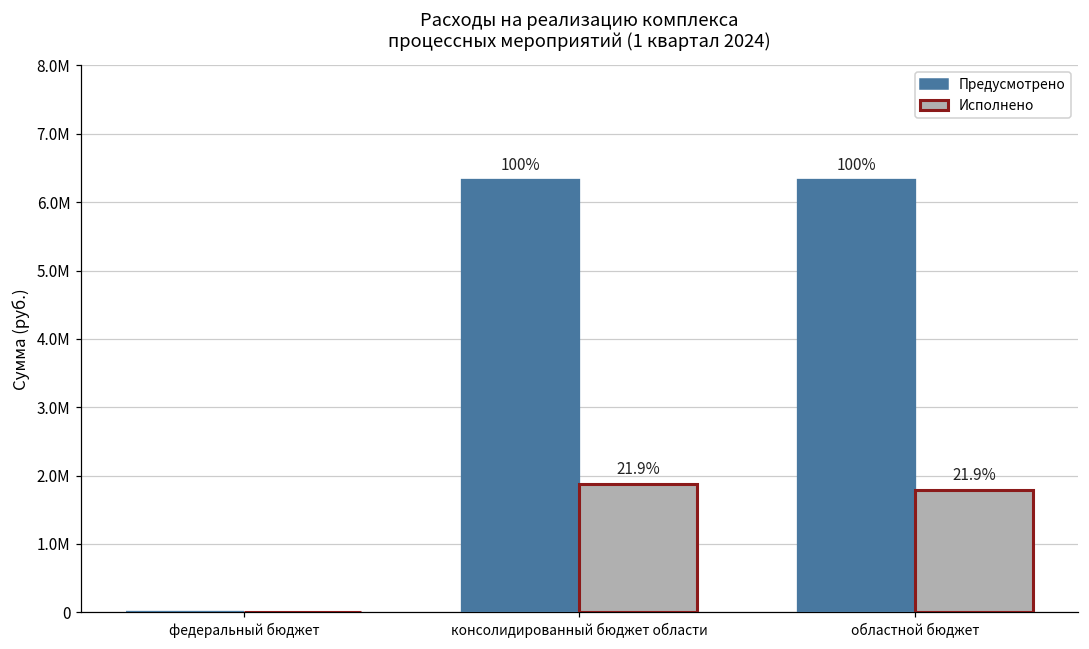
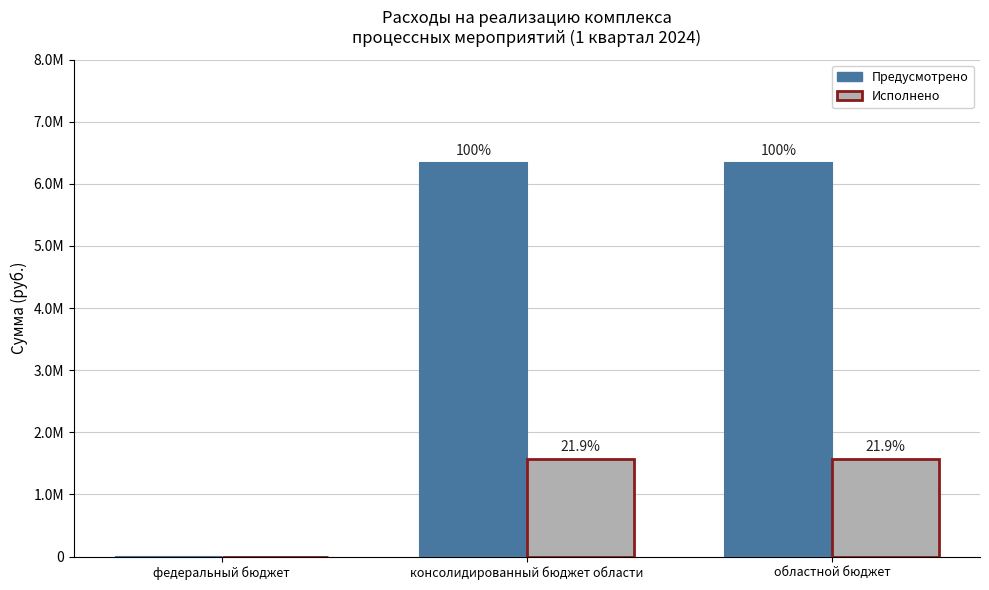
  {
    "Предусмотрено": {
      "федеральный бюджет": 0
    },
    "Исполнено": {
      "федеральный бюджет": 0,
-     "консолидированный бюджет области": 1900000,
-     "областной бюджет": 1800000
+     "консолидированный бюджет области": 1600000,
+     "областной бюджет": 1600000
    }
  }
